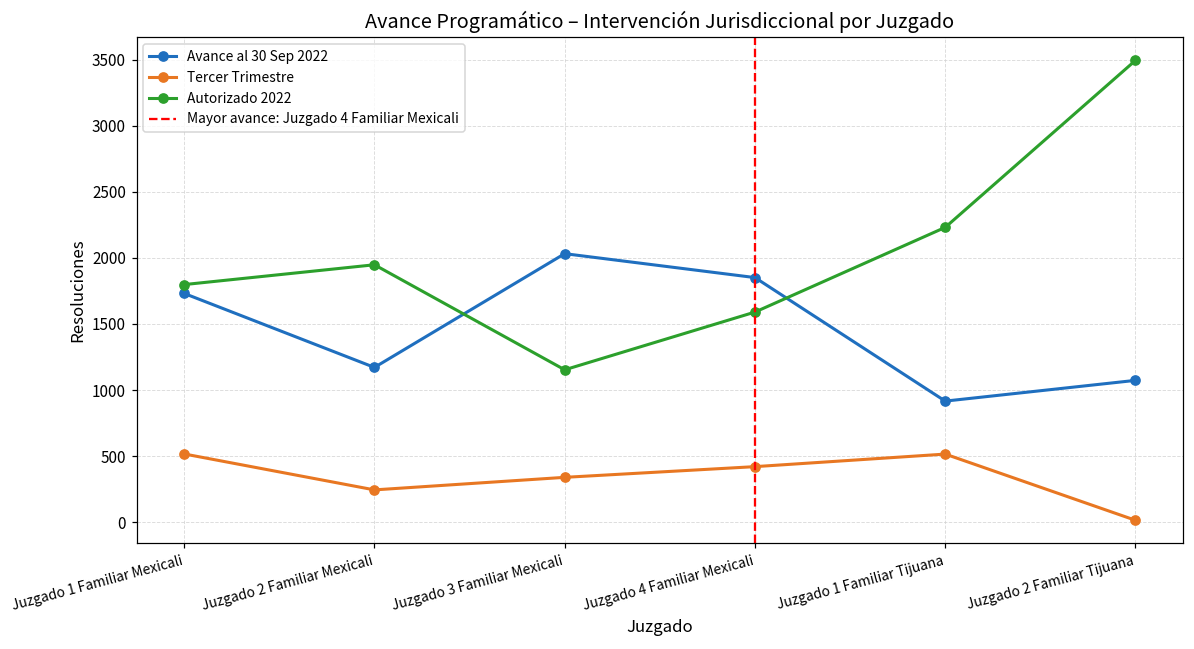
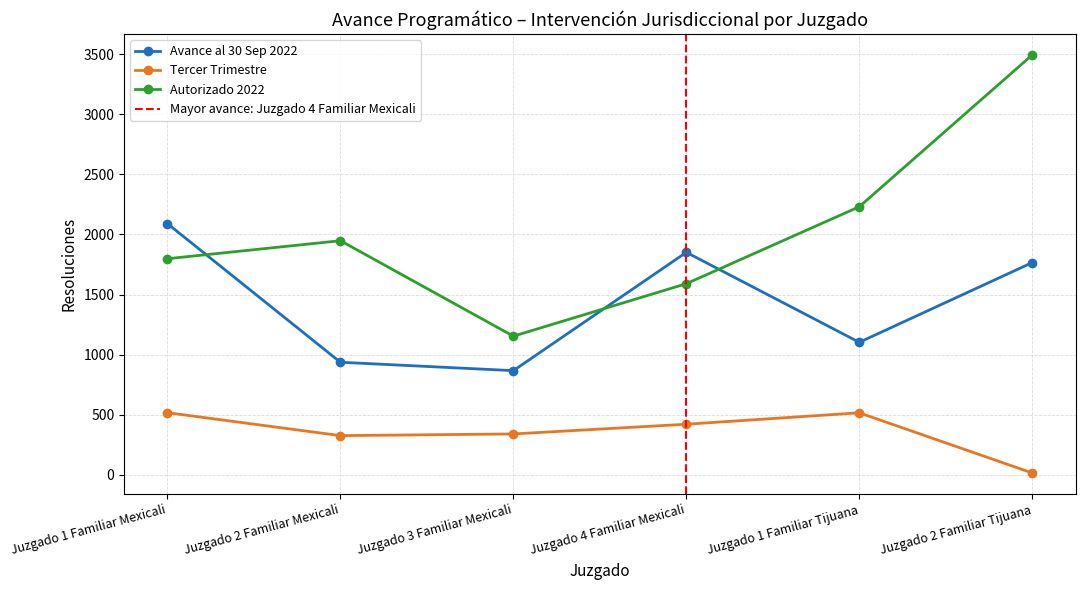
  {
    "Avance al 30 Sep 2022": {
-     "Juzgado 1 Familiar Mexicali": 1730,
-     "Juzgado 2 Familiar Mexicali": 1170,
-     "Juzgado 3 Familiar Mexicali": 2030,
+     "Juzgado 1 Familiar Mexicali": 2090,
+     "Juzgado 2 Familiar Mexicali": 940,
+     "Juzgado 3 Familiar Mexicali": 870,
      "Juzgado 4 Familiar Mexicali": 1850,
-     "Juzgado 1 Familiar Tijuana": 920,
-     "Juzgado 2 Familiar Tijuana": 1070
+     "Juzgado 1 Familiar Tijuana": 1100,
+     "Juzgado 2 Familiar Tijuana": 1770
    },
    "Tercer Trimestre": {
      "Juzgado 1 Familiar Mexicali": 520,
-     "Juzgado 2 Familiar Mexicali": 240,
+     "Juzgado 2 Familiar Mexicali": 330,
      "Juzgado 3 Familiar Mexicali": 340,
      "Juzgado 4 Familiar Mexicali": 420,
      "Juzgado 1 Familiar Tijuana": 520,
      "Juzgado 2 Familiar Tijuana": 10
    },
    "Autorizado 2022": {
      "Juzgado 1 Familiar Mexicali": 1800,
      "Juzgado 2 Familiar Mexicali": 1950,
      "Juzgado 3 Familiar Mexicali": 1150,
      "Juzgado 4 Familiar Mexicali": 1590,
      "Juzgado 1 Familiar Tijuana": 2230,
      "Juzgado 2 Familiar Tijuana": 3500
    }
  }
